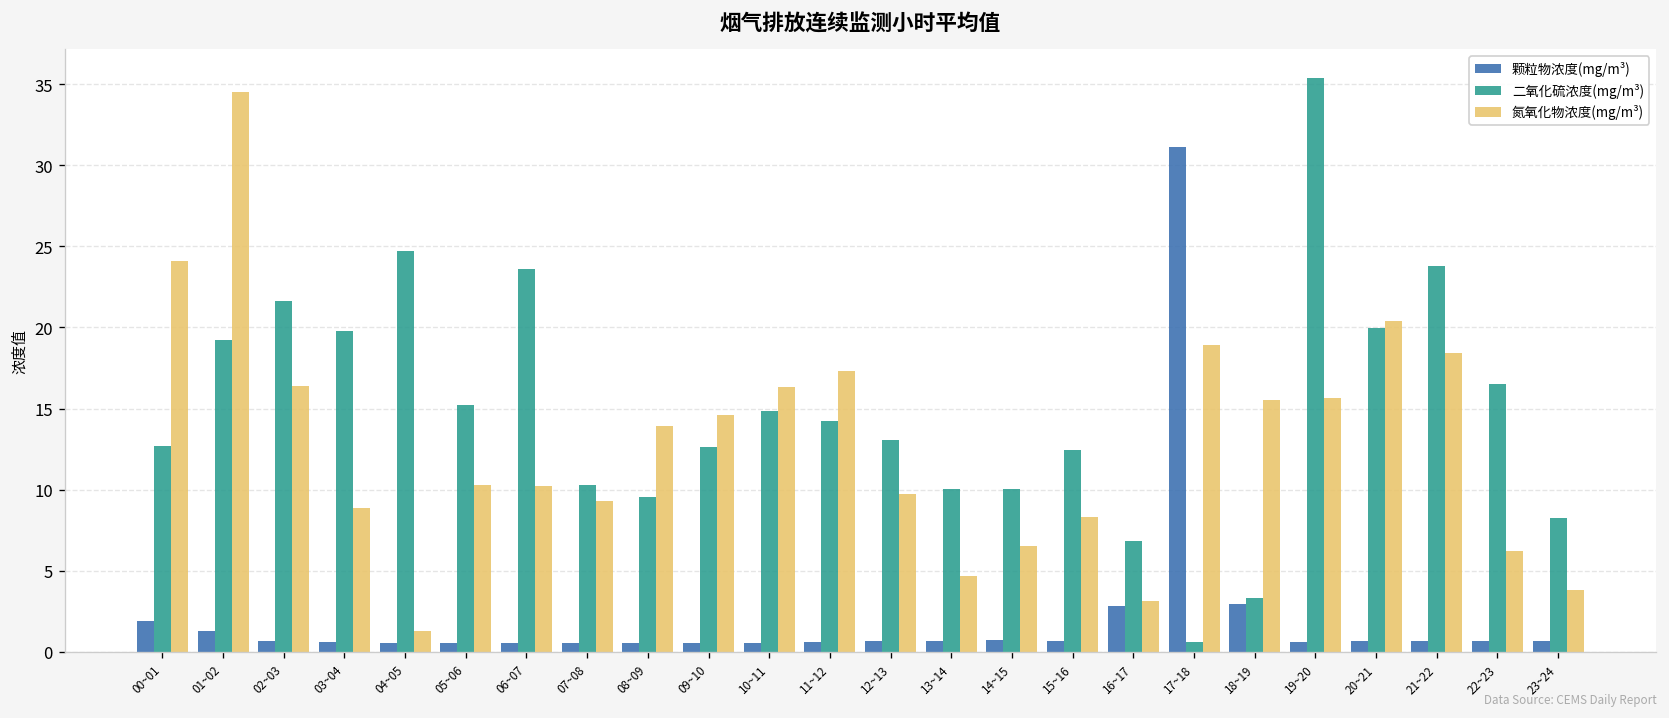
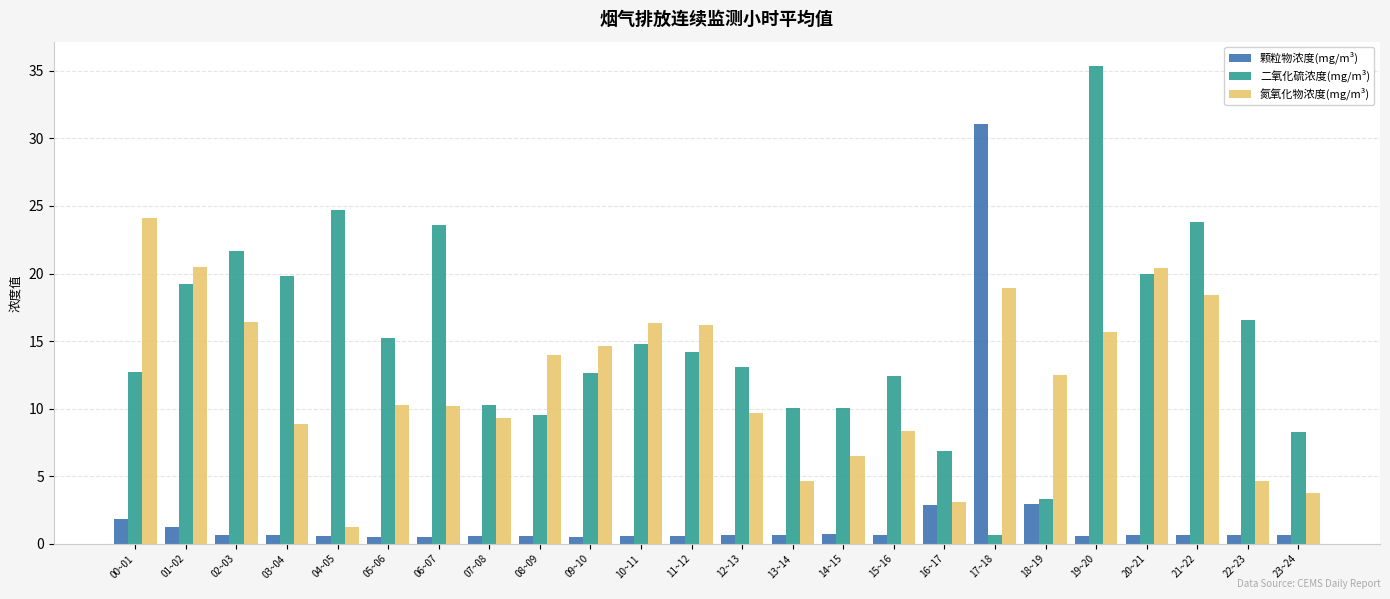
  {
    "氮氧化物浓度(mg/m³)": {
      "00~01": 24.1,
-     "01~02": 34.5,
+     "01~02": 20.5,
      "02~03": 16.4,
      "03~04": 8.9,
      "04~05": 1.3,
      "05~06": 10.3,
      "06~07": 10.2,
      "07~08": 9.3,
      "08~09": 14.0,
      "09~10": 14.6,
      "10~11": 16.4,
-     "11~12": 17.3,
+     "11~12": 16.2,
      "12~13": 9.7,
      "13~14": 4.7,
      "14~15": 6.5,
      "15~16": 8.3,
      "16~17": 3.1,
      "17~18": 18.9,
-     "18~19": 15.6,
+     "18~19": 12.5,
      "19~20": 15.7,
      "20~21": 20.4,
      "21~22": 18.5,
-     "22~23": 6.2,
+     "22~23": 4.7,
      "23~24": 3.8
    }
  }
